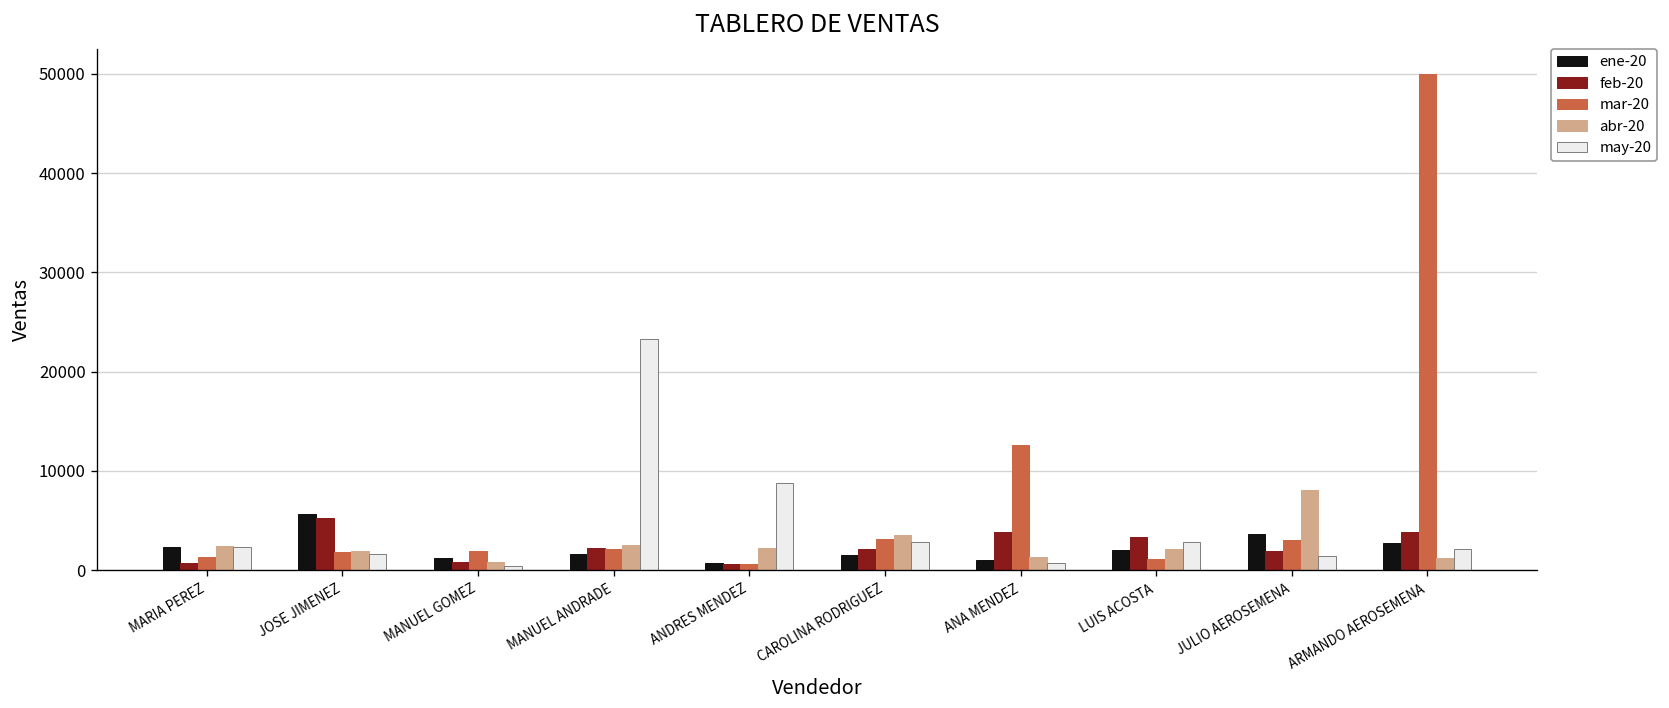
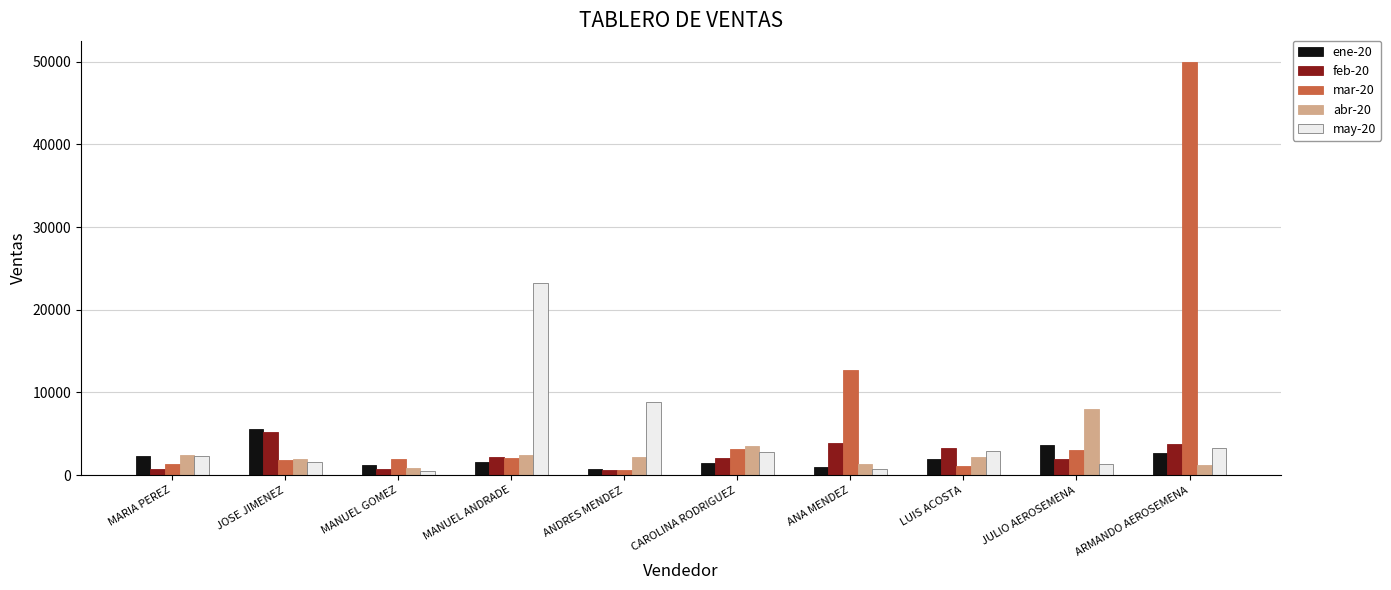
  {
    "ene-20": {
      "MARIA PEREZ": 2000,
      "JOSE JIMENEZ": 6000,
      "MANUEL GOMEZ": 1000,
      "MANUEL ANDRADE": 2000,
      "ANDRES MENDEZ": 1000,
      "CAROLINA RODRIGUEZ": 1000,
      "ANA MENDEZ": 1000,
      "LUIS ACOSTA": 2000,
      "JULIO AEROSEMENA": 4000,
      "ARMANDO AEROSEMENA": 3000
    },
    "feb-20": {
      "MARIA PEREZ": 1000,
      "JOSE JIMENEZ": 5000,
      "MANUEL GOMEZ": 1000,
      "MANUEL ANDRADE": 2000,
      "ANDRES MENDEZ": 1000,
      "CAROLINA RODRIGUEZ": 2000,
      "ANA MENDEZ": 4000,
      "LUIS ACOSTA": 3000,
      "JULIO AEROSEMENA": 2000,
      "ARMANDO AEROSEMENA": 4000
    },
    "mar-20": {
      "MARIA PEREZ": 1000,
      "JOSE JIMENEZ": 2000,
      "MANUEL GOMEZ": 2000,
      "MANUEL ANDRADE": 2000,
      "ANDRES MENDEZ": 1000,
      "CAROLINA RODRIGUEZ": 3000,
      "ANA MENDEZ": 13000,
      "LUIS ACOSTA": 1000,
      "JULIO AEROSEMENA": 3000,
      "ARMANDO AEROSEMENA": 50000
    },
    "abr-20": {
      "MARIA PEREZ": 2000,
      "JOSE JIMENEZ": 2000,
      "MANUEL GOMEZ": 1000,
      "MANUEL ANDRADE": 3000,
      "ANDRES MENDEZ": 2000,
      "CAROLINA RODRIGUEZ": 4000,
      "ANA MENDEZ": 1000,
      "LUIS ACOSTA": 2000,
      "JULIO AEROSEMENA": 8000,
      "ARMANDO AEROSEMENA": 1000
    },
    "may-20": {
      "MARIA PEREZ": 2000,
      "JOSE JIMENEZ": 2000,
      "MANUEL GOMEZ": 0,
      "MANUEL ANDRADE": 23000,
      "ANDRES MENDEZ": 9000,
      "CAROLINA RODRIGUEZ": 3000,
      "ANA MENDEZ": 1000,
      "LUIS ACOSTA": 3000,
      "JULIO AEROSEMENA": 1000,
-     "ARMANDO AEROSEMENA": 2000
+     "ARMANDO AEROSEMENA": 3000
    }
  }
